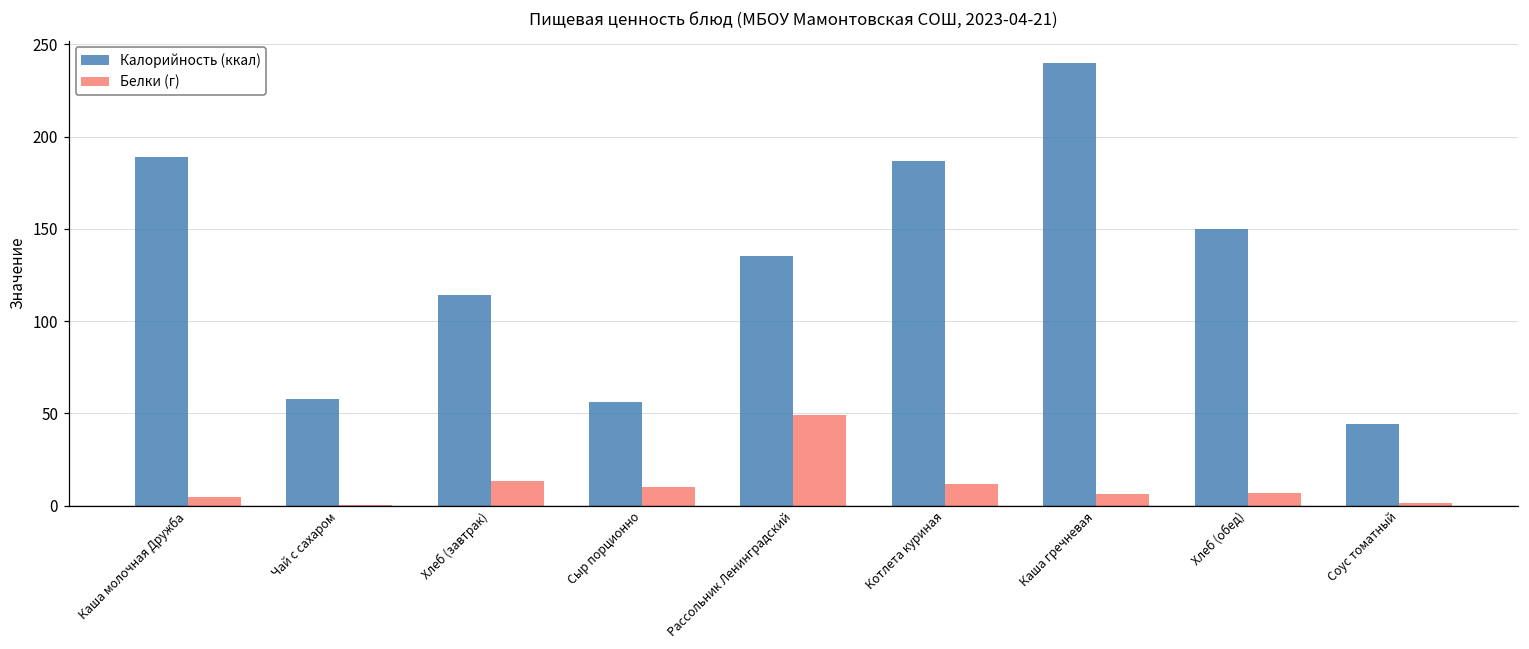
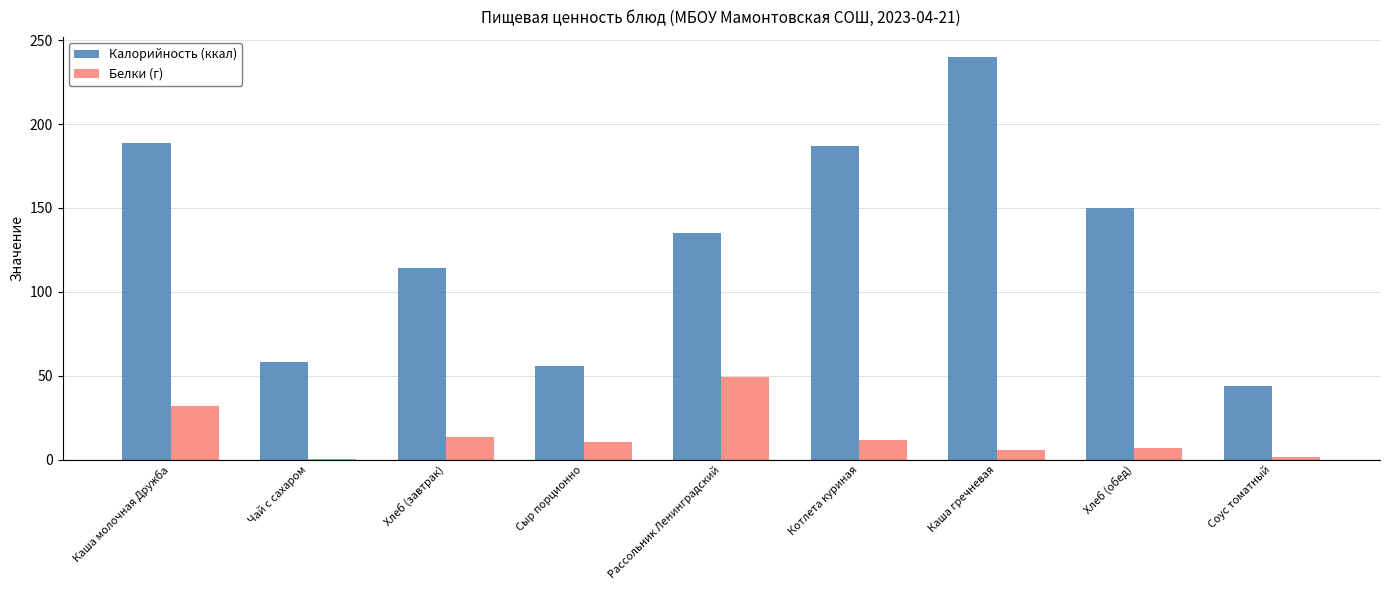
  {
    "Калорийность (ккал)": {
      "Каша молочная Дружба": 189,
      "Чай с сахаром": 58,
      "Хлеб (завтрак)": 114,
      "Сыр порционно": 56,
      "Рассольник Ленинградский": 135,
      "Котлета куриная": 187,
      "Каша гречневая": 240,
      "Хлеб (обед)": 150,
      "Соус томатный": 44
    },
    "Белки (г)": {
-     "Каша молочная Дружба": 4,
+     "Каша молочная Дружба": 32,
      "Хлеб (завтрак)": 14,
      "Сыр порционно": 10,
      "Рассольник Ленинградский": 49,
      "Котлета куриная": 12,
      "Каша гречневая": 6,
      "Хлеб (обед)": 7
    }
  }
